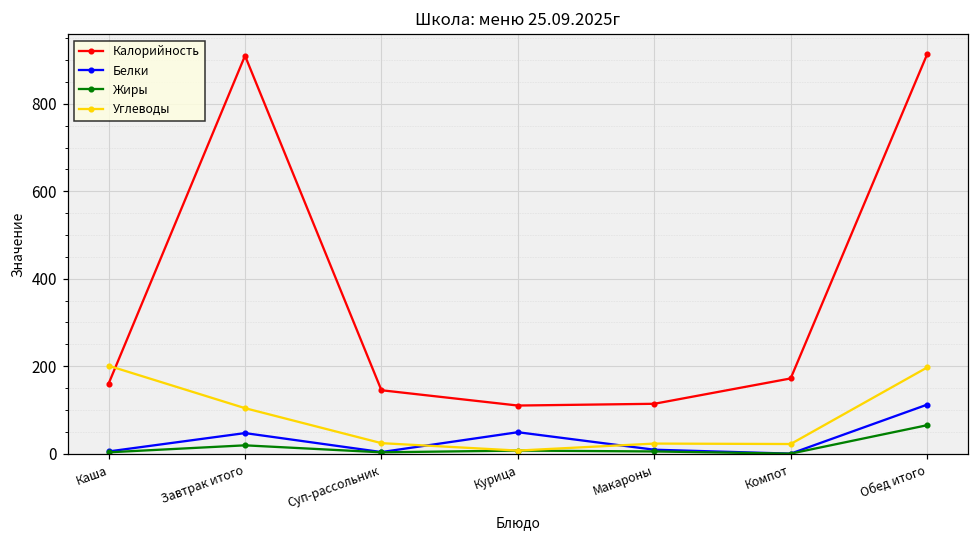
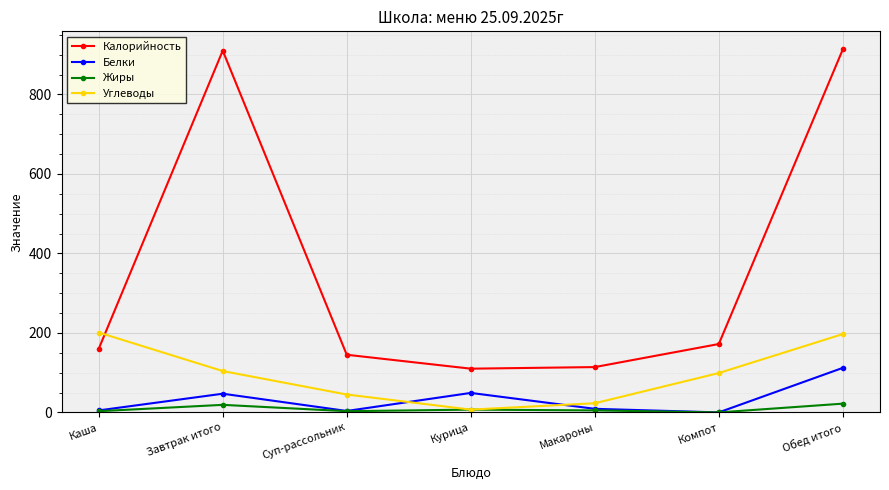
  {
    "Калорийность": {
      "Каша": 160,
      "Завтрак итого": 910,
      "Суп-рассольник": 150,
      "Курица": 110,
      "Макароны": 110,
      "Компот": 170,
      "Обед итого": 910
    },
    "Белки": {
      "Завтрак итого": 50,
      "Курица": 50,
      "Обед итого": 110
    },
    "Жиры": {
      "Завтрак итого": 20,
-     "Обед итого": 70
+     "Обед итого": 20
    },
    "Углеводы": {
      "Каша": 200,
      "Завтрак итого": 100,
-     "Суп-рассольник": 20,
+     "Суп-рассольник": 50,
      "Макароны": 20,
-     "Компот": 20,
+     "Компот": 100,
      "Обед итого": 200
    }
  }
